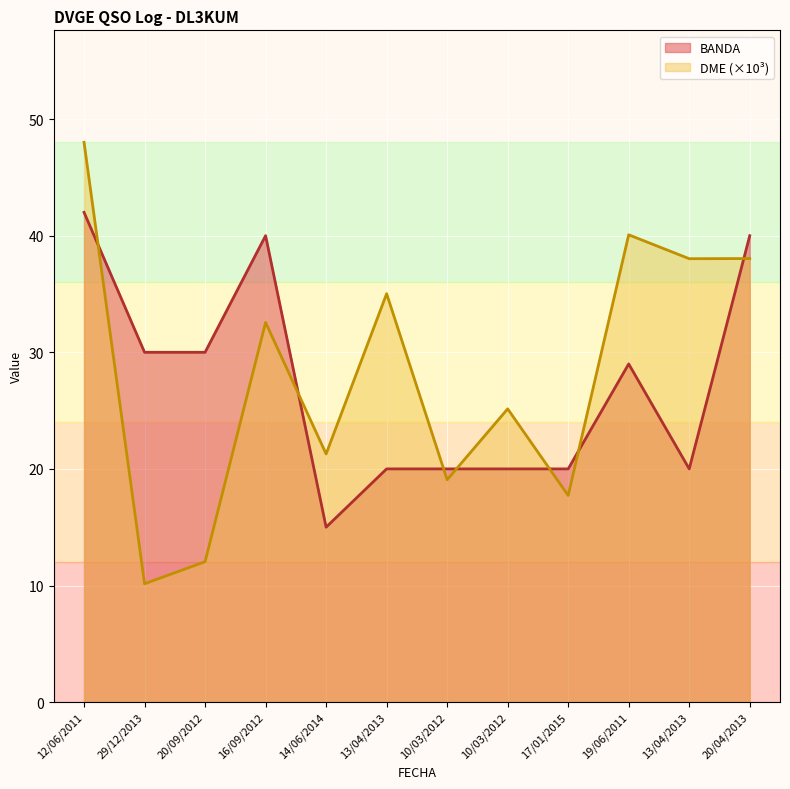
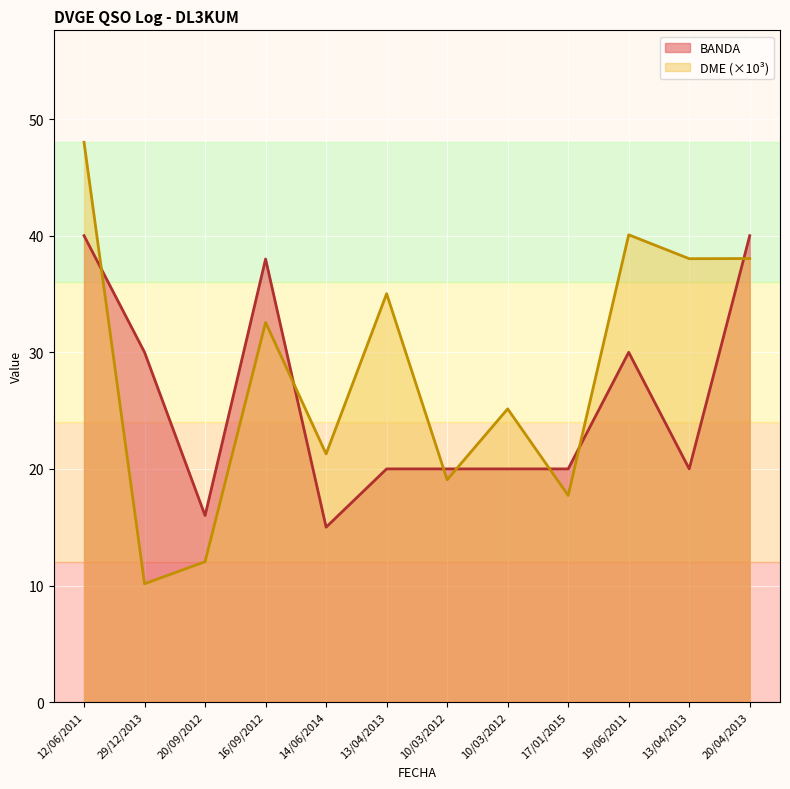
  {
    "BANDA": {
-     "12/06/2011": 42,
+     "12/06/2011": 40,
      "29/12/2013": 30,
-     "20/09/2012": 30,
-     "16/09/2012": 40,
+     "20/09/2012": 16,
+     "16/09/2012": 38,
      "14/06/2014": 15,
      "17/01/2015": 20,
-     "19/06/2011": 29,
+     "19/06/2011": 30,
      "20/04/2013": 40
    },
    "DME (×10³)": {
      "12/06/2011": 48,
      "29/12/2013": 10,
      "20/09/2012": 12,
      "16/09/2012": 32.6,
      "14/06/2014": 21.3,
      "17/01/2015": 17.7,
      "19/06/2011": 40,
      "20/04/2013": 38
    }
  }
